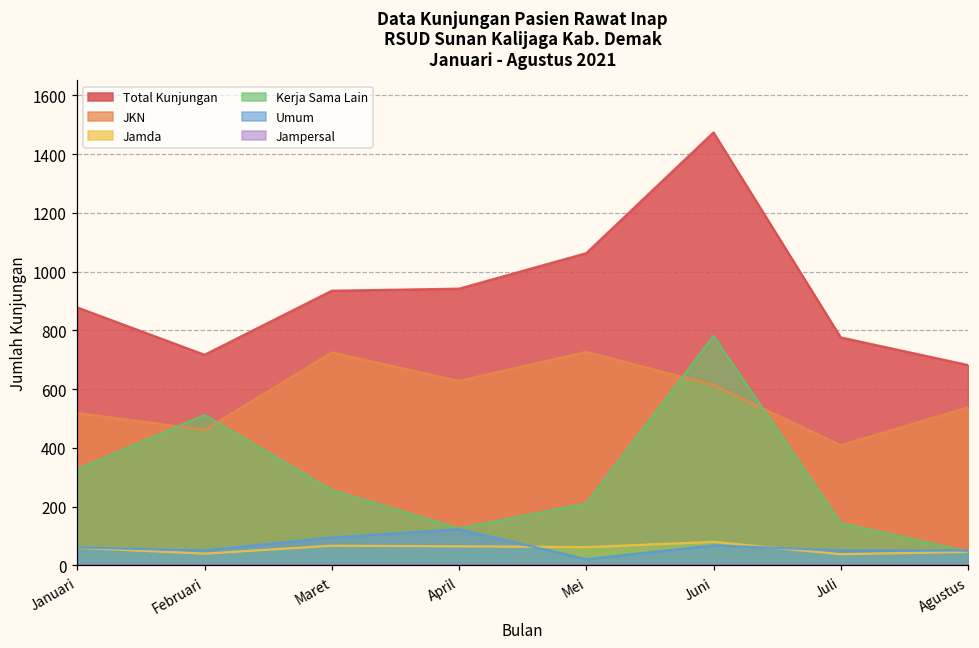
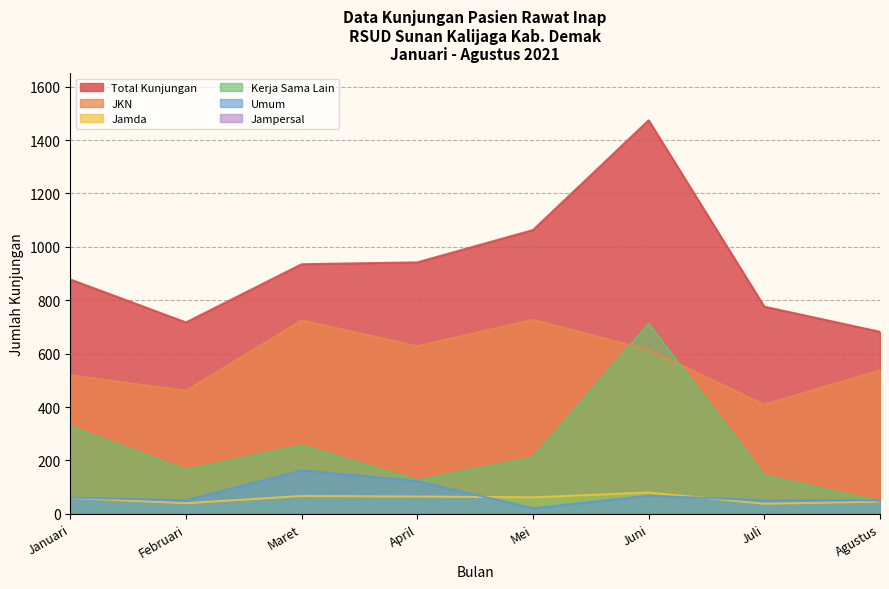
  {
    "Kerja Sama Lain": {
      "Januari": 330,
-     "Februari": 510,
+     "Februari": 170,
      "Maret": 260,
      "Mei": 210,
-     "Juni": 780,
+     "Juni": 710,
      "Juli": 140
    },
    "Umum": {
      "Februari": 50,
-     "Maret": 100,
+     "Maret": 160,
      "Mei": 20,
      "Juni": 70,
      "Juli": 50
    },
    "Jampersal": {
      "Januari": 0,
      "Februari": 0,
      "Maret": 0,
      "April": 0,
      "Mei": 0,
      "Juni": 0,
      "Juli": 0,
      "Agustus": 0
    }
  }
